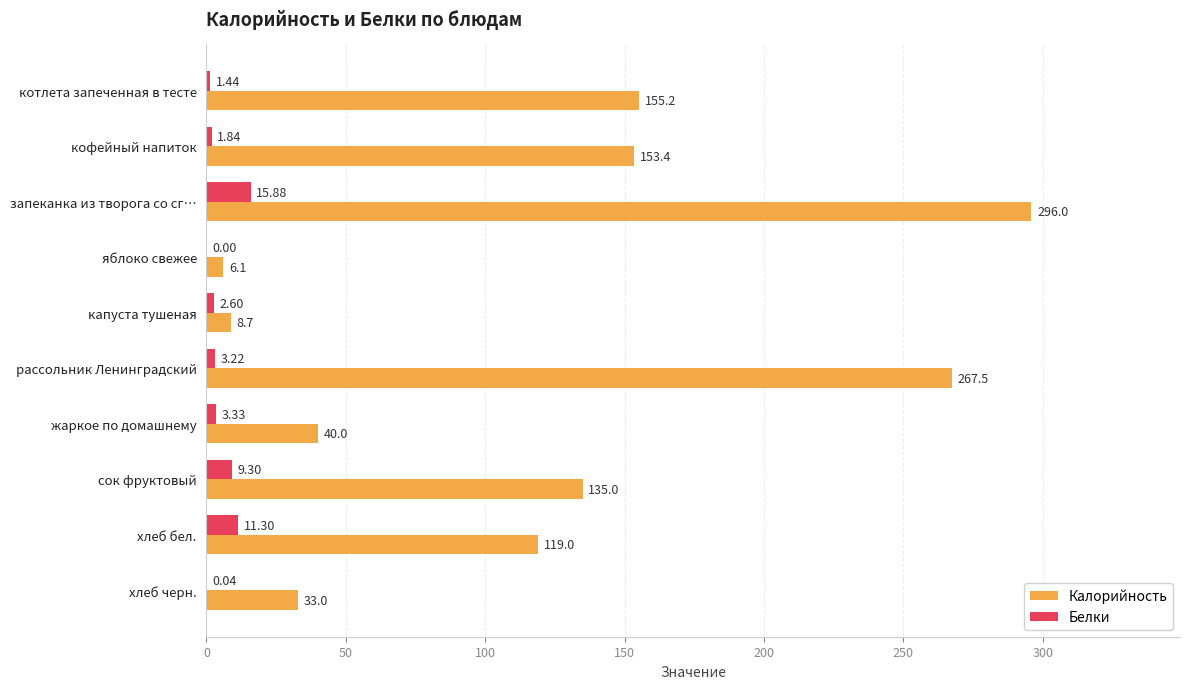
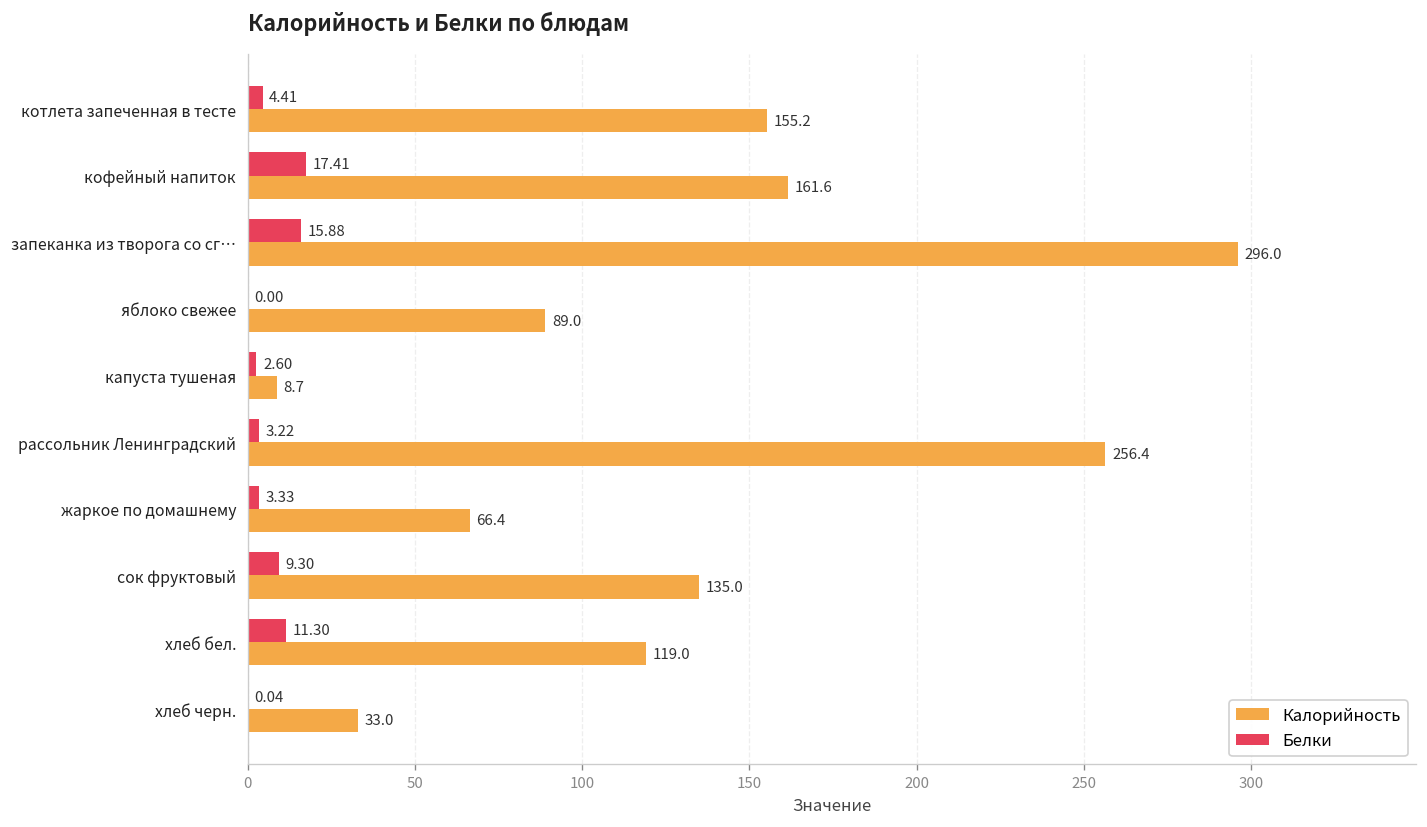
  {
    "Калорийность": {
      "котлета запеченная в тесте": 155.2,
-     "кофейный напиток": 153.4,
+     "кофейный напиток": 161.6,
      "запеканка из творога со сг…": 296.0,
-     "яблоко свежее": 6.1,
+     "яблоко свежее": 89.0,
      "капуста тушеная": 8.7,
-     "рассольник Ленинградский": 267.5,
-     "жаркое по домашнему": 40.0,
+     "рассольник Ленинградский": 256.4,
+     "жаркое по домашнему": 66.4,
      "сок фруктовый": 135.0,
      "хлеб бел.": 119.0,
      "хлеб черн.": 33.0
    },
    "Белки": {
-     "котлета запеченная в тесте": 1.44,
-     "кофейный напиток": 1.84,
+     "котлета запеченная в тесте": 4.41,
+     "кофейный напиток": 17.41,
      "запеканка из творога со сг…": 15.88,
      "яблоко свежее": 0.00,
      "капуста тушеная": 2.60,
      "рассольник Ленинградский": 3.22,
      "жаркое по домашнему": 3.33,
      "сок фруктовый": 9.30,
      "хлеб бел.": 11.30,
      "хлеб черн.": 0.04
    }
  }
